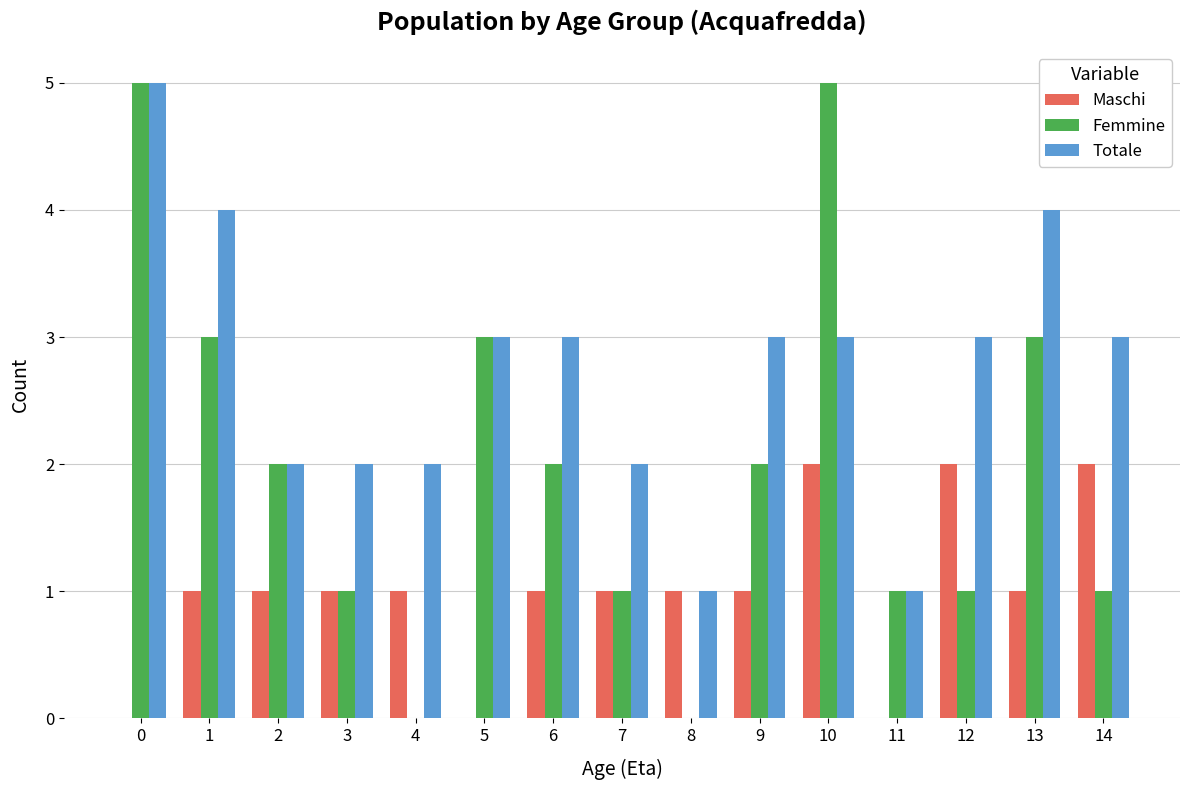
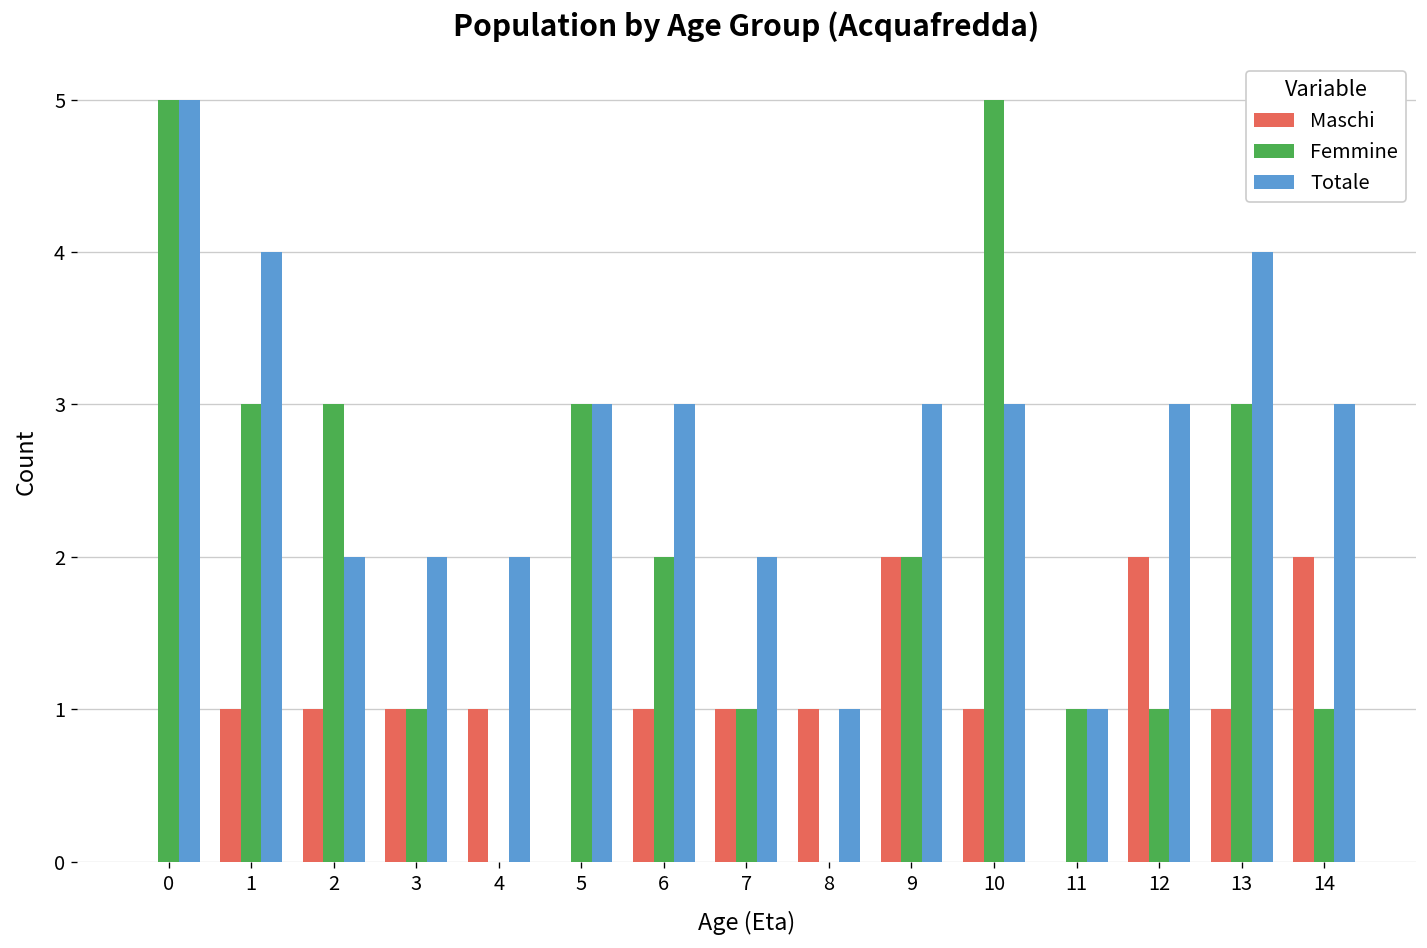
  {
    "Maschi": {
      "0": 0,
      "1": 1,
      "2": 1,
      "3": 1,
      "4": 1,
      "5": 0,
      "6": 1,
      "7": 1,
      "8": 1,
-     "9": 1,
-     "10": 2,
+     "9": 2,
+     "10": 1,
      "11": 0,
      "12": 2,
      "13": 1,
      "14": 2
    },
    "Femmine": {
      "0": 5,
      "1": 3,
-     "2": 2,
+     "2": 3,
      "3": 1,
      "4": 0,
      "5": 3,
      "6": 2,
      "7": 1,
      "8": 0,
      "9": 2,
      "10": 5,
      "11": 1,
      "12": 1,
      "13": 3,
      "14": 1
    },
    "Totale": {
      "0": 5,
      "1": 4,
      "2": 2,
      "3": 2,
      "4": 2,
      "5": 3,
      "6": 3,
      "7": 2,
      "8": 1,
      "9": 3,
      "10": 3,
      "11": 1,
      "12": 3,
      "13": 4,
      "14": 3
    }
  }
